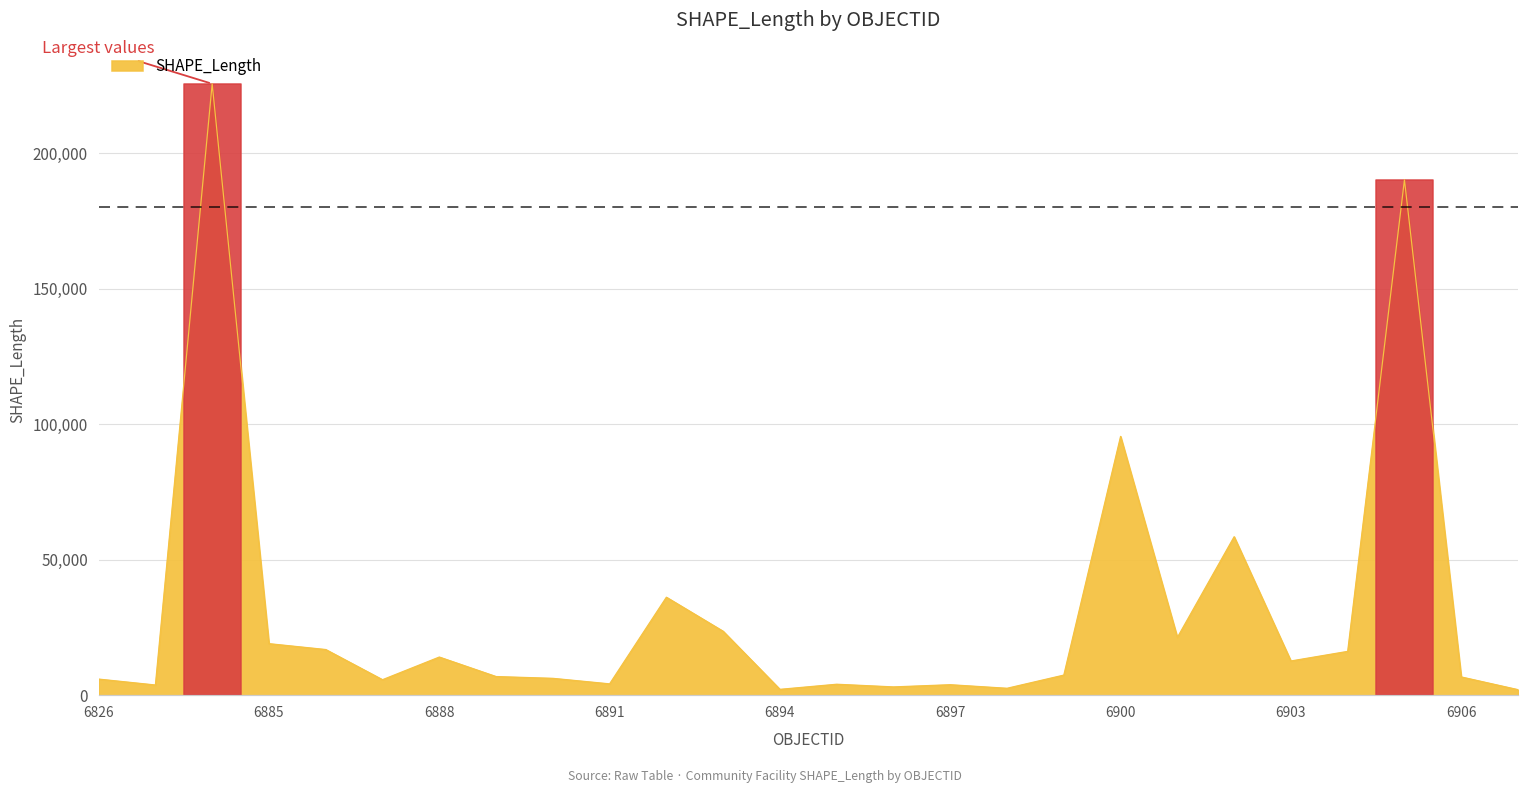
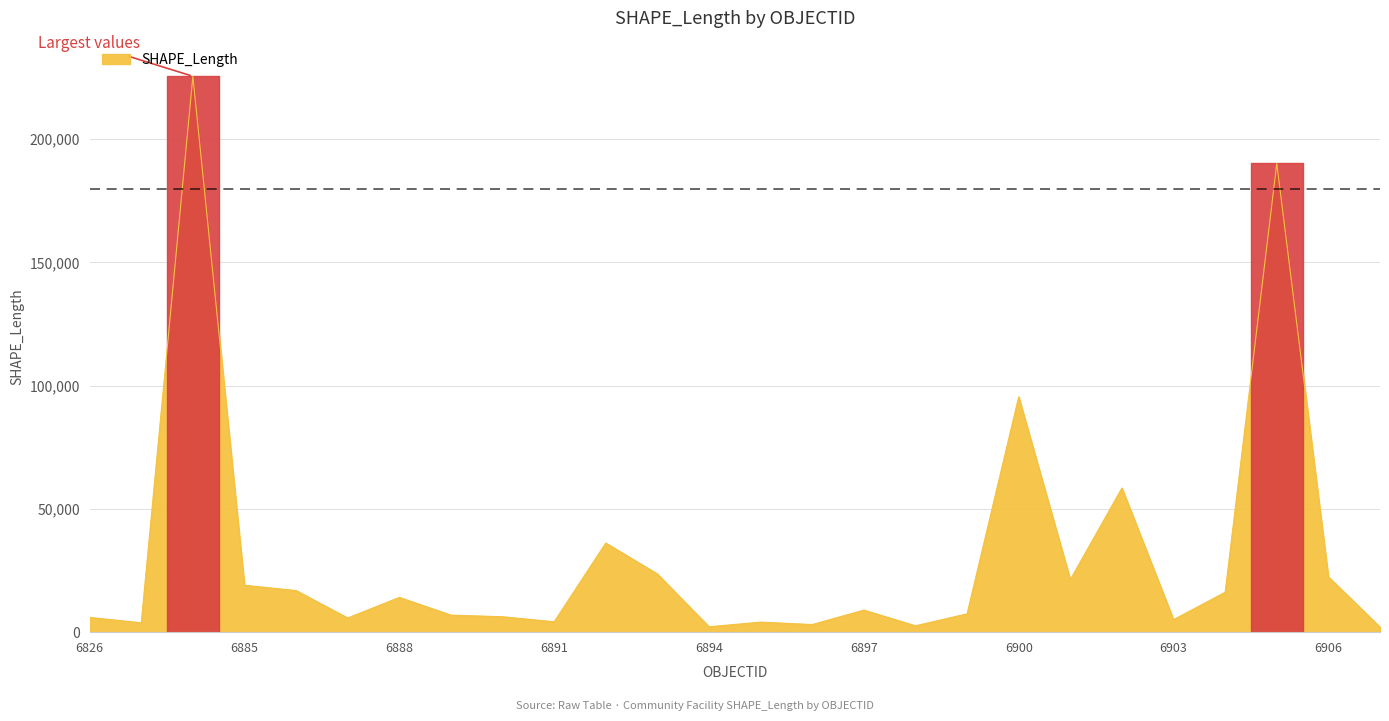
  {
    "SHAPE_Length": {
      "6826": "6,000",
      "6885": "19,000",
      "6888": "14,000",
      "6891": "4,000",
      "6894": "2,000",
-     "6897": "4,000",
+     "6897": "9,000",
      "6900": "95,000",
-     "6903": "13,000",
-     "6906": "7,000"
+     "6903": "5,000",
+     "6906": "22,000"
    }
  }
